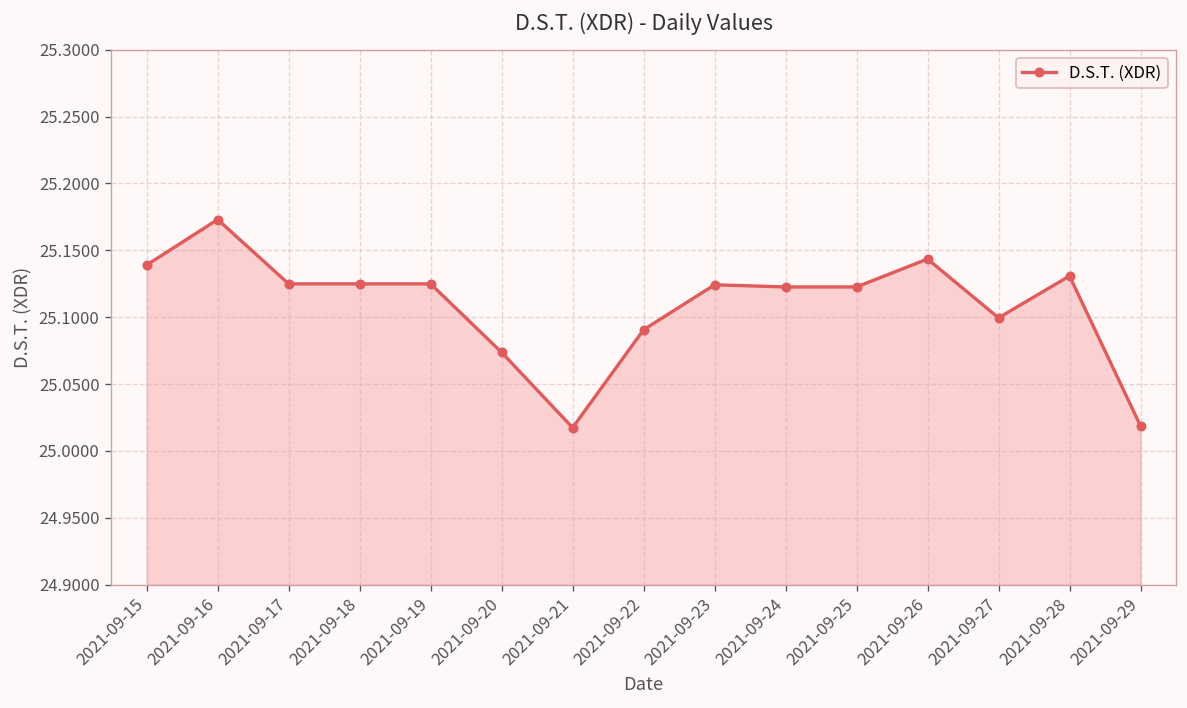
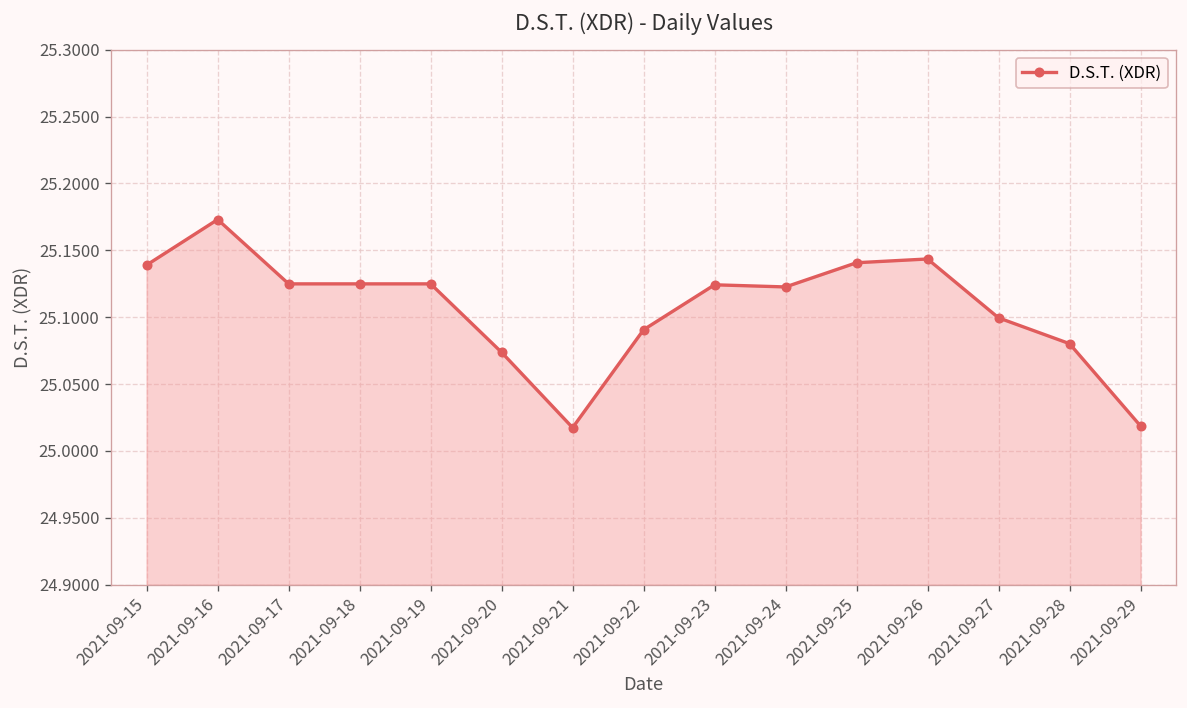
  {
    "2021-09-15": 25.139,
    "2021-09-16": 25.173,
    "2021-09-17": 25.125,
    "2021-09-18": 25.125,
    "2021-09-19": 25.125,
    "2021-09-20": 25.074,
    "2021-09-21": 25.017,
    "2021-09-22": 25.091,
    "2021-09-23": 25.124,
    "2021-09-24": 25.123,
-   "2021-09-25": 25.123,
+   "2021-09-25": 25.141,
    "2021-09-26": 25.144,
    "2021-09-27": 25.100,
-   "2021-09-28": 25.131,
+   "2021-09-28": 25.080,
    "2021-09-29": 25.019
  }
